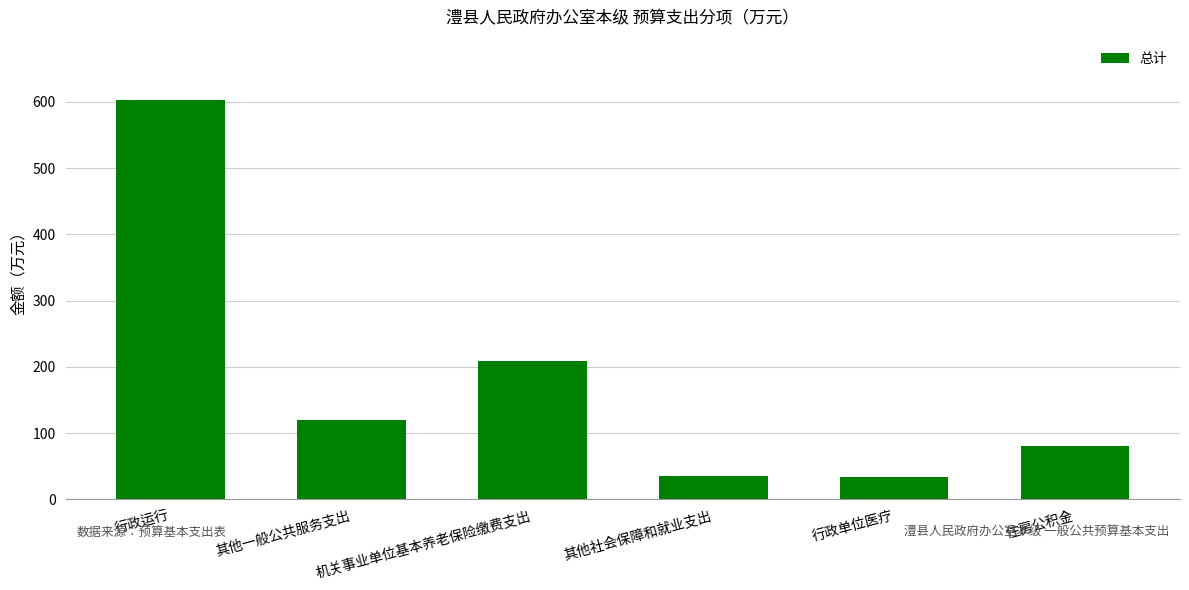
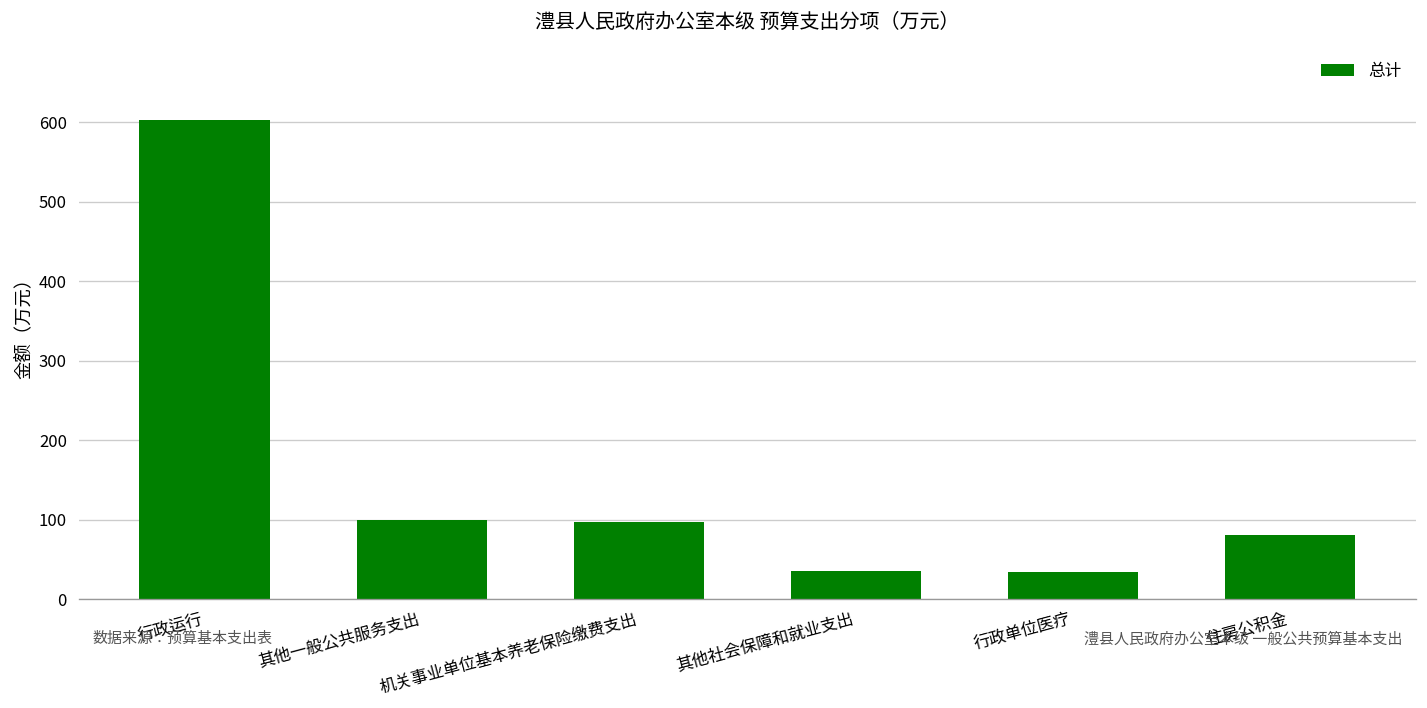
  {
    "行政运行": 600,
-   "其他一般公共服务支出": 120,
-   "机关事业单位基本养老保险缴费支出": 210,
+   "其他一般公共服务支出": 100,
+   "机关事业单位基本养老保险缴费支出": 100,
    "其他社会保障和就业支出": 40,
    "行政单位医疗": 30,
    "住房公积金": 80
  }
